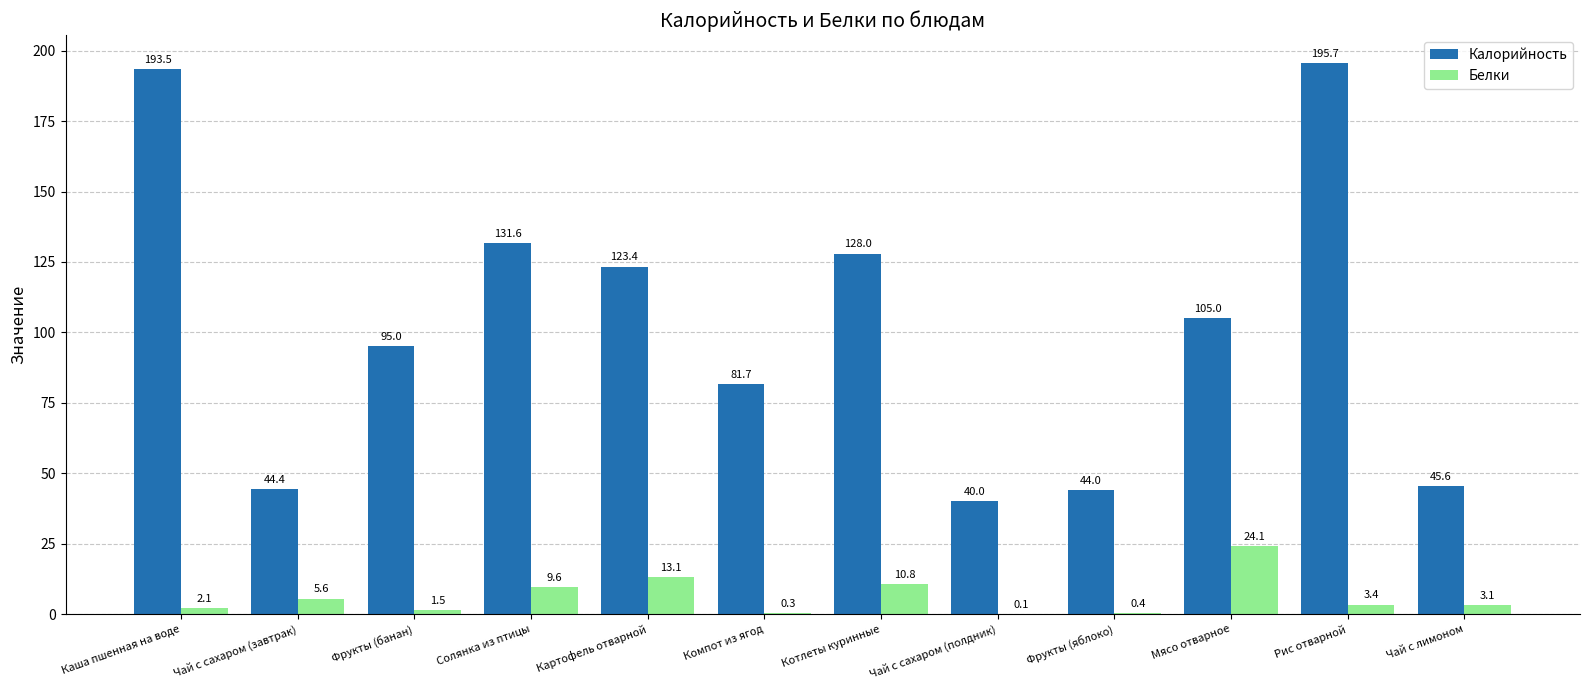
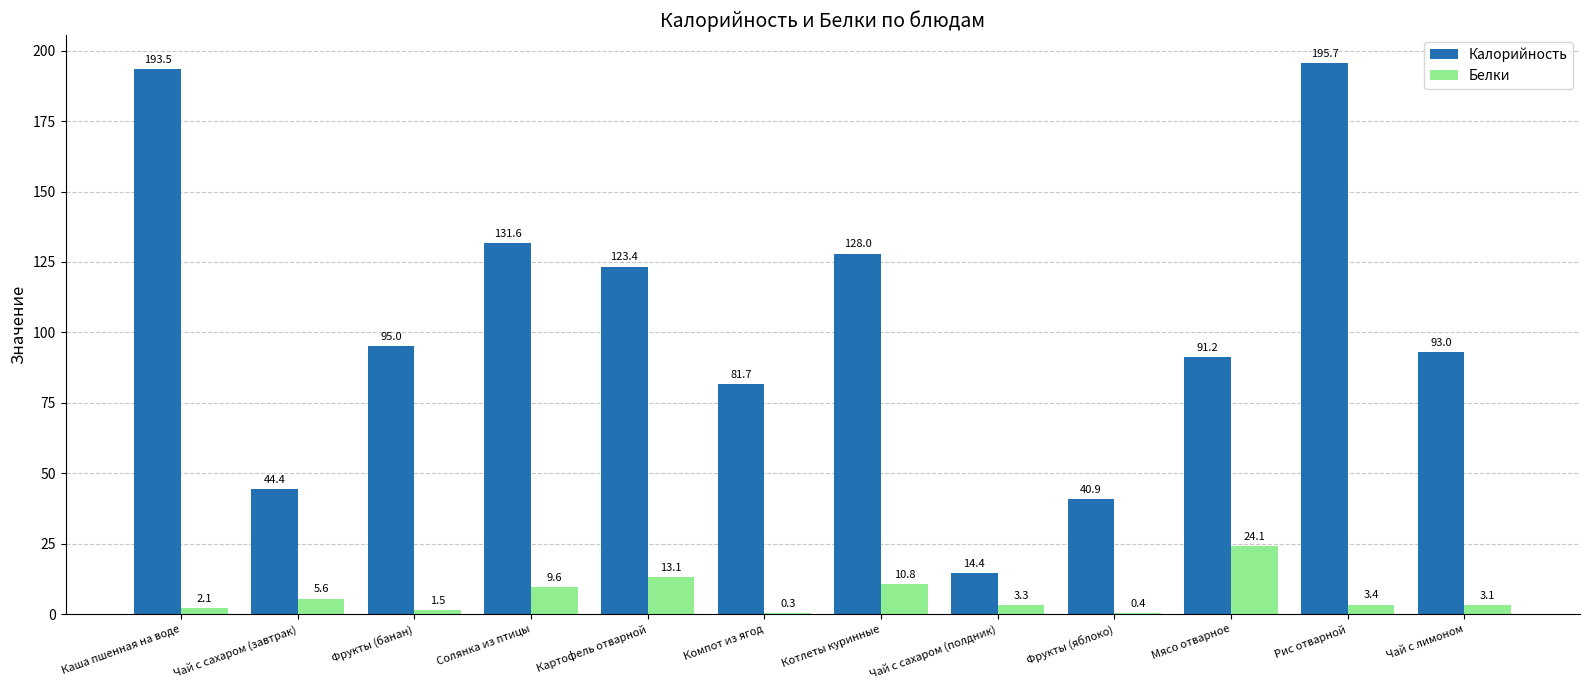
  {
    "Калорийность": {
      "Каша пшенная на воде": 193.5,
      "Чай с сахаром (завтрак)": 44.4,
      "Фрукты (банан)": 95.0,
      "Солянка из птицы": 131.6,
      "Картофель отварной": 123.4,
      "Компот из ягод": 81.7,
      "Котлеты куринные": 128.0,
-     "Чай с сахаром (полдник)": 40.0,
-     "Фрукты (яблоко)": 44.0,
-     "Мясо отварное": 105.0,
+     "Чай с сахаром (полдник)": 14.4,
+     "Фрукты (яблоко)": 40.9,
+     "Мясо отварное": 91.2,
      "Рис отварной": 195.7,
-     "Чай с лимоном": 45.6
+     "Чай с лимоном": 93.0
    },
    "Белки": {
      "Каша пшенная на воде": 2.1,
      "Чай с сахаром (завтрак)": 5.6,
      "Фрукты (банан)": 1.5,
      "Солянка из птицы": 9.6,
      "Картофель отварной": 13.1,
      "Компот из ягод": 0.3,
      "Котлеты куринные": 10.8,
-     "Чай с сахаром (полдник)": 0.1,
+     "Чай с сахаром (полдник)": 3.3,
      "Фрукты (яблоко)": 0.4,
      "Мясо отварное": 24.1,
      "Рис отварной": 3.4,
      "Чай с лимоном": 3.1
    }
  }
